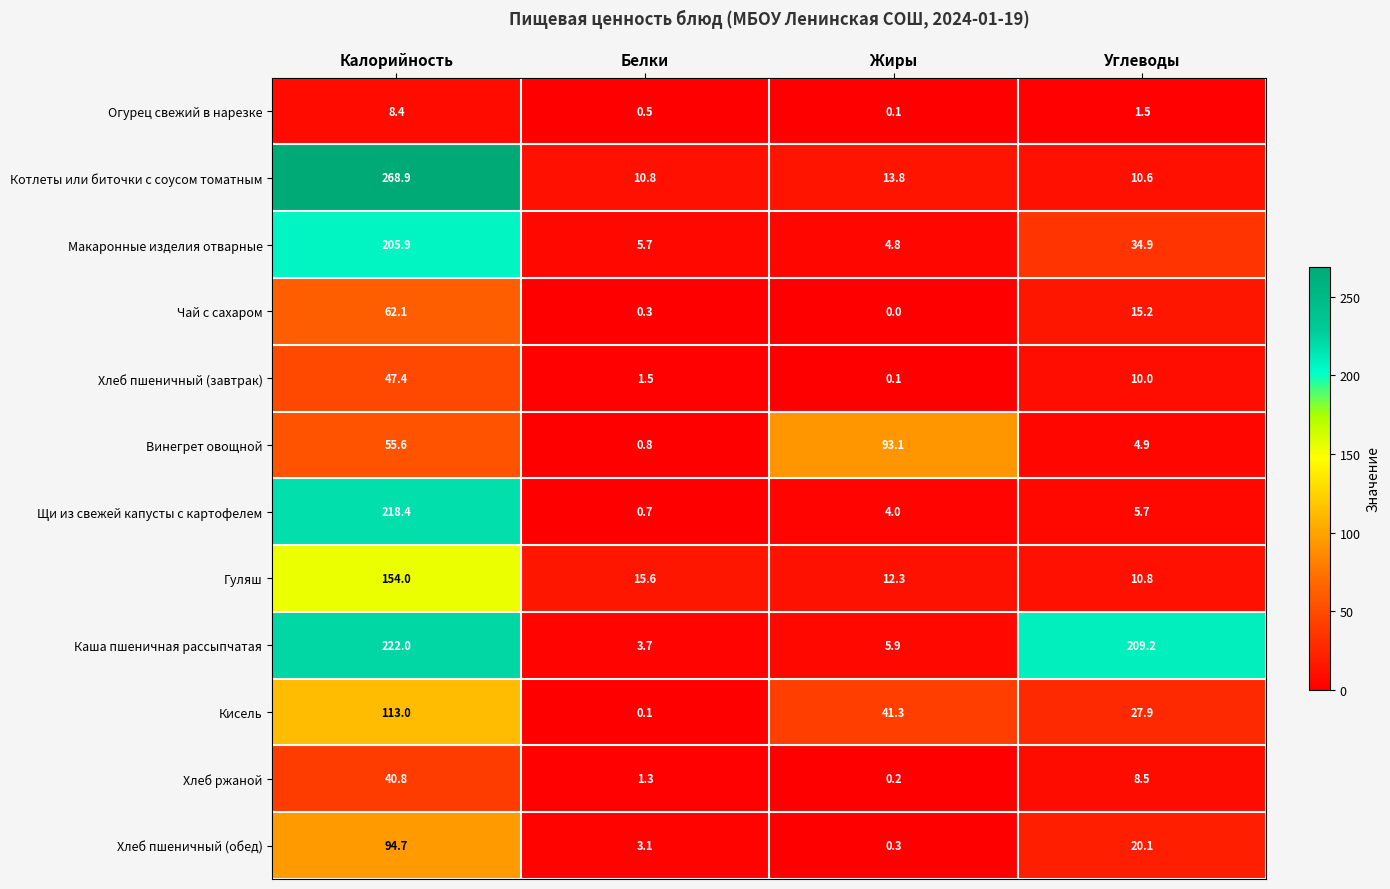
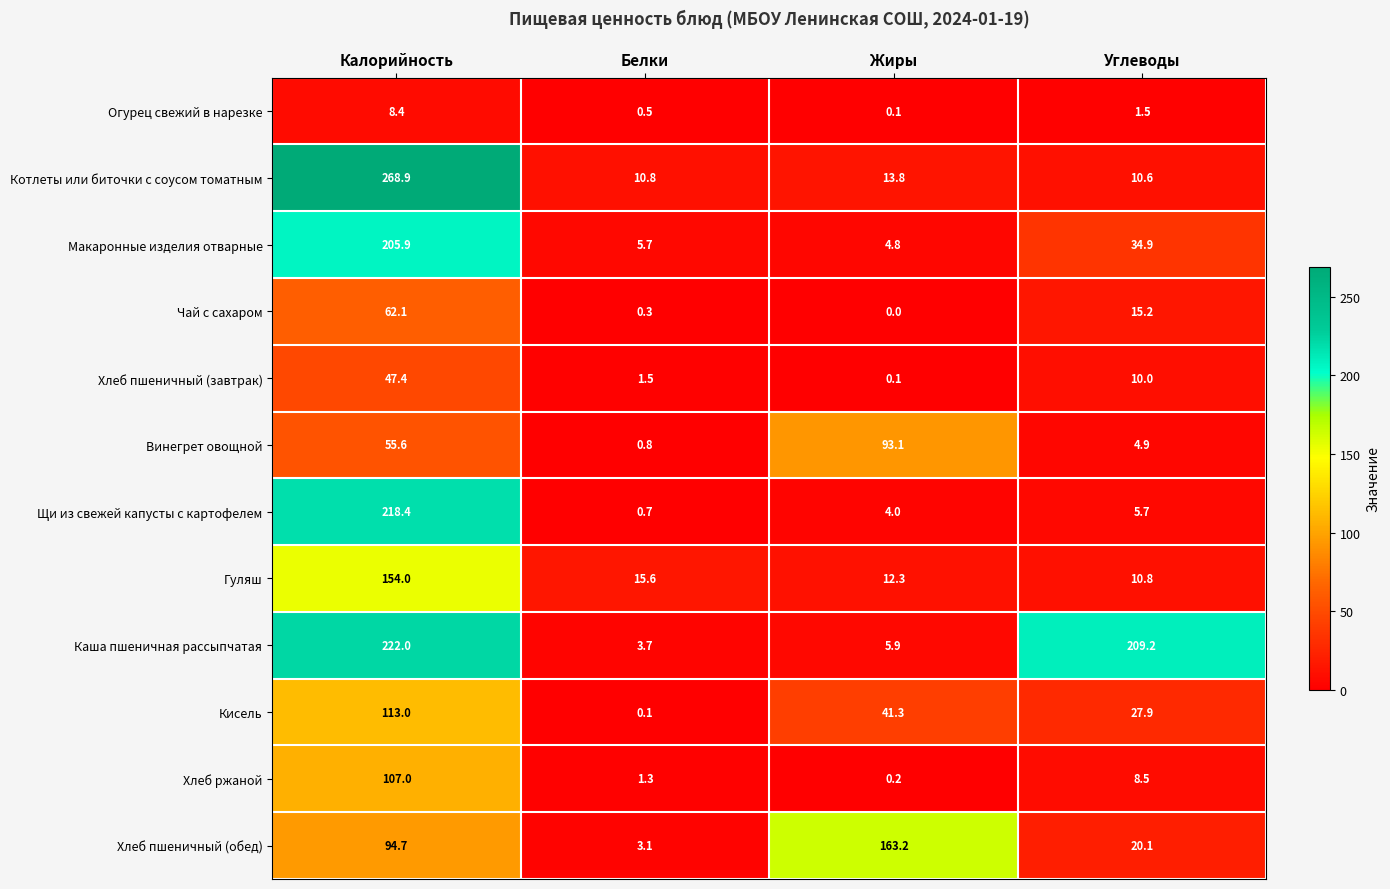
  {
    "Огурец свежий в нарезке": {
      "Калорийность": 8.4,
      "Белки": 0.5,
      "Жиры": 0.1,
      "Углеводы": 1.5
    },
    "Котлеты или биточки с соусом томатным": {
      "Калорийность": 268.9,
      "Белки": 10.8,
      "Жиры": 13.8,
      "Углеводы": 10.6
    },
    "Макаронные изделия отварные": {
      "Калорийность": 205.9,
      "Белки": 5.7,
      "Жиры": 4.8,
      "Углеводы": 34.9
    },
    "Чай с сахаром": {
      "Калорийность": 62.1,
      "Белки": 0.3,
      "Жиры": 0.0,
      "Углеводы": 15.2
    },
    "Хлеб пшеничный (завтрак)": {
      "Калорийность": 47.4,
      "Белки": 1.5,
      "Жиры": 0.1,
      "Углеводы": 10.0
    },
    "Винегрет овощной": {
      "Калорийность": 55.6,
      "Белки": 0.8,
      "Жиры": 93.1,
      "Углеводы": 4.9
    },
    "Щи из свежей капусты с картофелем": {
      "Калорийность": 218.4,
      "Белки": 0.7,
      "Жиры": 4.0,
      "Углеводы": 5.7
    },
    "Гуляш": {
      "Калорийность": 154.0,
      "Белки": 15.6,
      "Жиры": 12.3,
      "Углеводы": 10.8
    },
    "Каша пшеничная рассыпчатая": {
      "Калорийность": 222.0,
      "Белки": 3.7,
      "Жиры": 5.9,
      "Углеводы": 209.2
    },
    "Кисель": {
      "Калорийность": 113.0,
      "Белки": 0.1,
      "Жиры": 41.3,
      "Углеводы": 27.9
    },
    "Хлеб ржаной": {
-     "Калорийность": 40.8,
+     "Калорийность": 107.0,
      "Белки": 1.3,
      "Жиры": 0.2,
      "Углеводы": 8.5
    },
    "Хлеб пшеничный (обед)": {
      "Калорийность": 94.7,
      "Белки": 3.1,
-     "Жиры": 0.3,
+     "Жиры": 163.2,
      "Углеводы": 20.1
    }
  }
